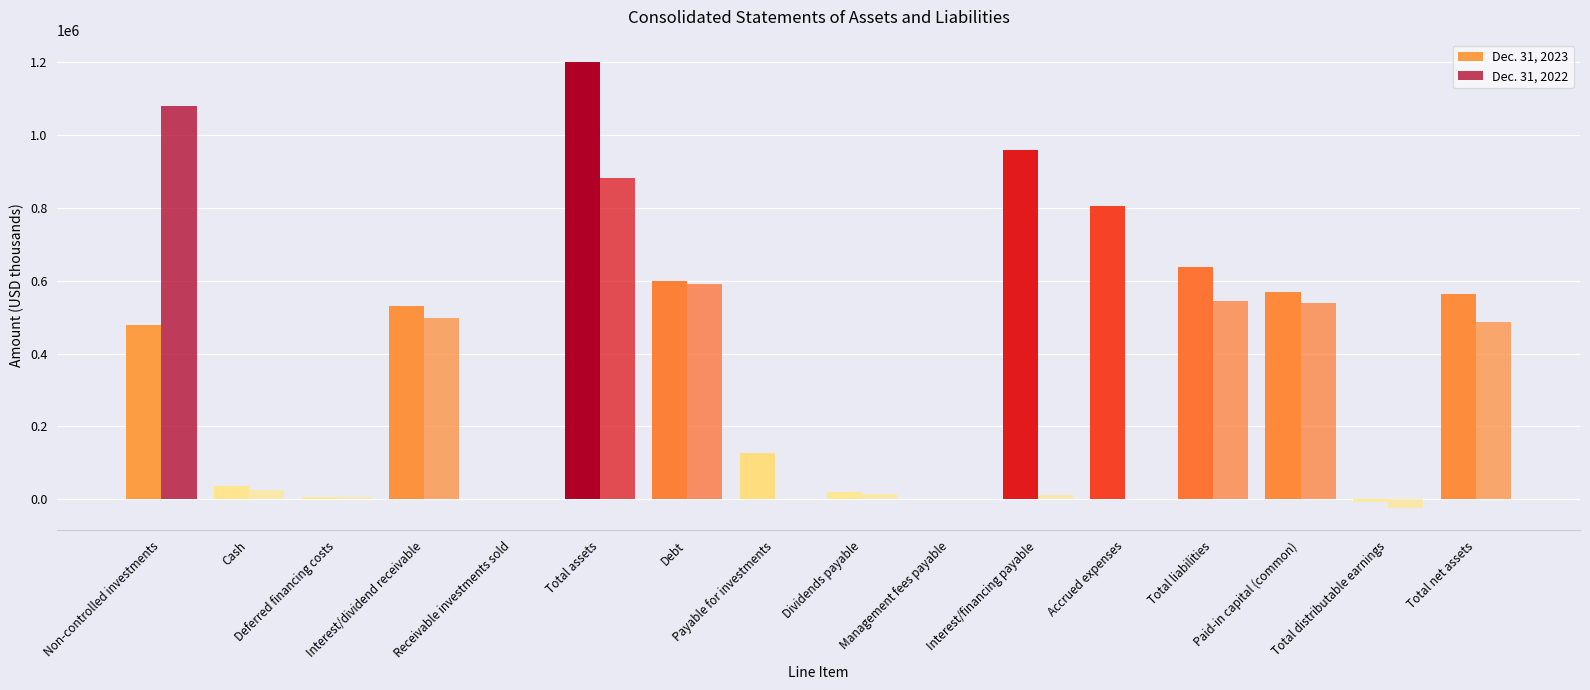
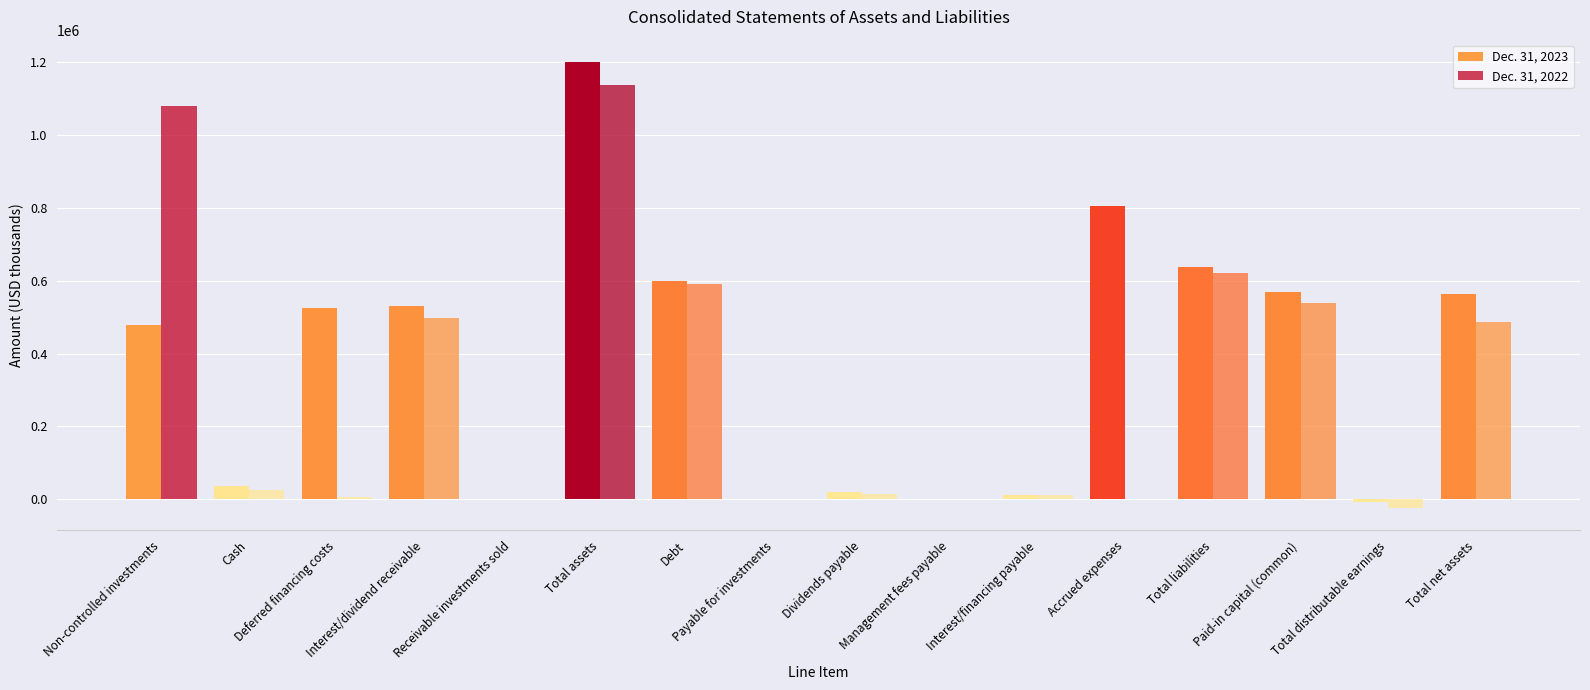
  {
    "Dec. 31, 2023": {
      "Non-controlled investments": 480000,
      "Cash": 40000,
-     "Deferred financing costs": 10000,
+     "Deferred financing costs": 520000,
      "Interest/dividend receivable": 530000,
      "Total assets": 1200000,
      "Debt": 600000,
-     "Payable for investments": 130000,
+     "Payable for investments": 0,
      "Dividends payable": 20000,
-     "Interest/financing payable": 960000,
+     "Interest/financing payable": 10000,
      "Accrued expenses": 800000,
      "Total liabilities": 640000,
      "Paid-in capital (common)": 570000,
      "Total distributable earnings": -10000,
      "Total net assets": 560000
    },
    "Dec. 31, 2022": {
      "Non-controlled investments": 1080000,
      "Cash": 30000,
      "Interest/dividend receivable": 500000,
-     "Total assets": 880000,
+     "Total assets": 1140000,
      "Debt": 590000,
      "Dividends payable": 10000,
      "Interest/financing payable": 10000,
-     "Total liabilities": 550000,
+     "Total liabilities": 620000,
      "Paid-in capital (common)": 540000,
      "Total distributable earnings": -20000,
      "Total net assets": 490000
    }
  }
